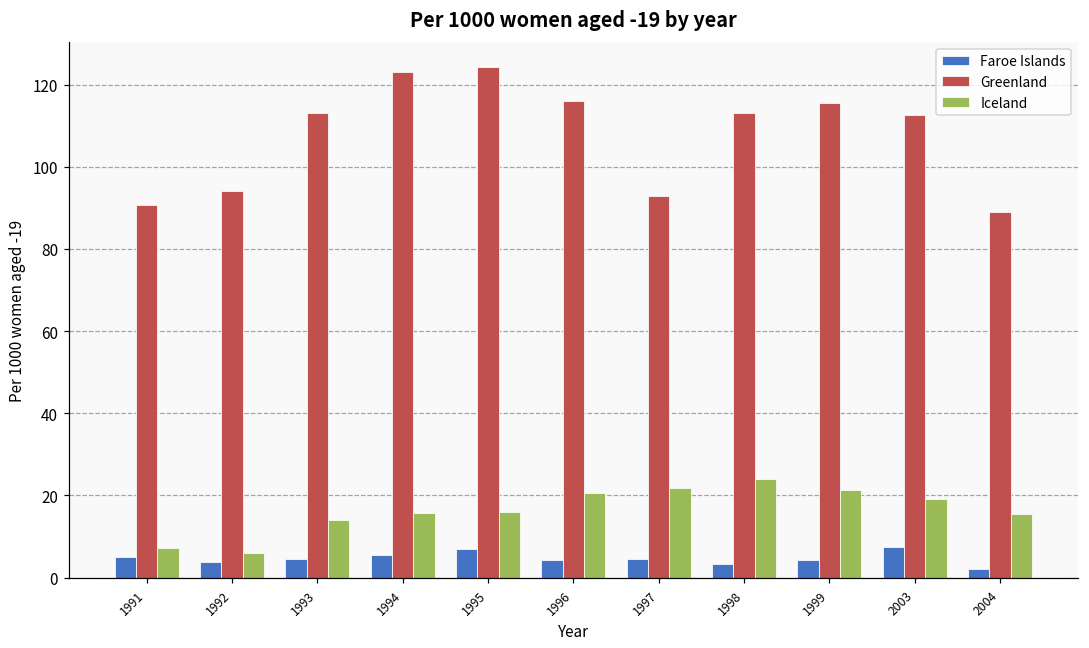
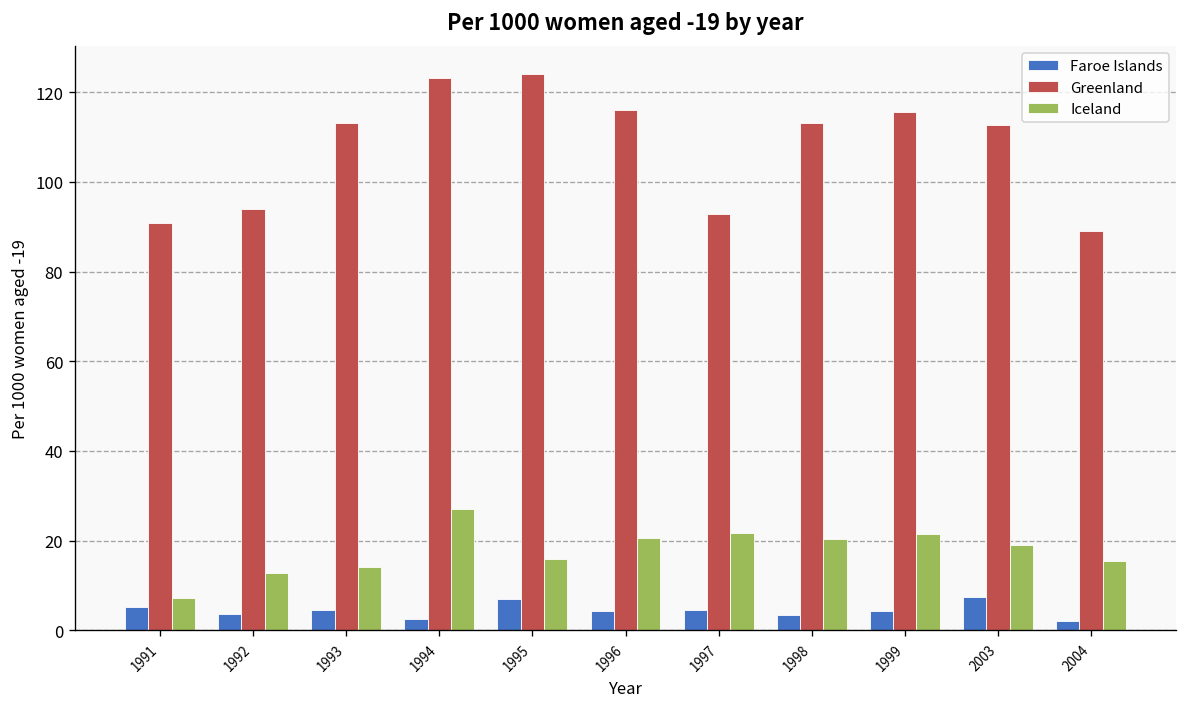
  {
    "Faroe Islands": {
      "1991": 5,
      "1992": 4,
      "1993": 5,
-     "1994": 6,
+     "1994": 3,
      "1995": 7,
      "1996": 4,
      "1997": 5,
      "1998": 3,
      "1999": 4,
      "2003": 8,
      "2004": 2
    },
    "Greenland": {
      "1991": 91,
      "1992": 94,
      "1993": 113,
      "1994": 123,
      "1995": 124,
      "1996": 116,
      "1997": 93,
      "1998": 113,
      "1999": 116,
      "2003": 113,
      "2004": 89
    },
    "Iceland": {
      "1991": 7,
-     "1992": 6,
+     "1992": 13,
      "1993": 14,
-     "1994": 16,
+     "1994": 27,
      "1995": 16,
      "1996": 21,
      "1997": 22,
-     "1998": 24,
+     "1998": 20,
      "1999": 21,
      "2003": 19,
      "2004": 16
    }
  }
